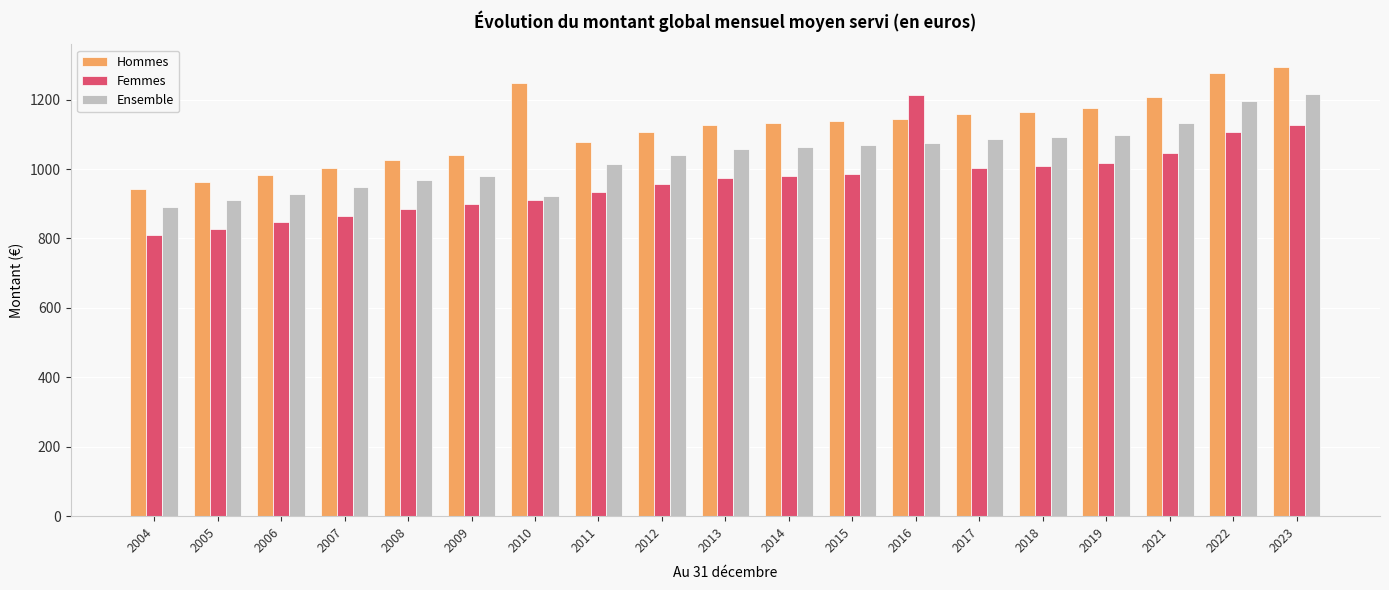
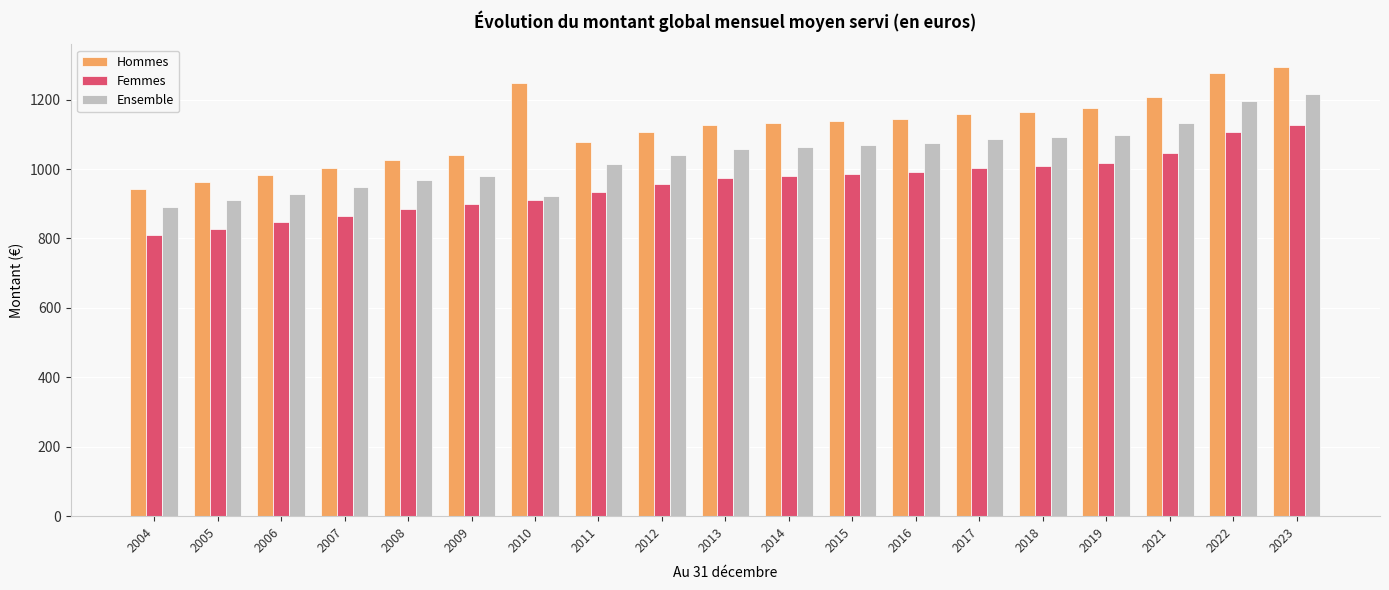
  {
    "Hommes": {
      "2004": 940,
      "2005": 960,
      "2006": 980,
      "2007": 1000,
      "2008": 1030,
      "2009": 1040,
      "2010": 1250,
      "2011": 1080,
      "2012": 1110,
      "2013": 1130,
      "2014": 1130,
      "2015": 1140,
      "2016": 1140,
      "2017": 1160,
      "2018": 1170,
      "2019": 1180,
      "2021": 1210,
      "2022": 1280,
      "2023": 1290
    },
    "Femmes": {
      "2004": 810,
      "2005": 830,
      "2006": 850,
      "2007": 870,
      "2008": 890,
      "2009": 900,
      "2010": 910,
      "2011": 930,
      "2012": 960,
      "2013": 970,
      "2014": 980,
      "2015": 990,
-     "2016": 1210,
+     "2016": 990,
      "2017": 1000,
      "2018": 1010,
      "2019": 1020,
      "2021": 1050,
      "2022": 1110,
      "2023": 1130
    },
    "Ensemble": {
      "2004": 890,
      "2005": 910,
      "2006": 930,
      "2007": 950,
      "2008": 970,
      "2009": 980,
      "2010": 920,
      "2011": 1020,
      "2012": 1040,
      "2013": 1060,
      "2014": 1060,
      "2015": 1070,
      "2016": 1070,
      "2017": 1090,
      "2018": 1090,
      "2019": 1100,
      "2021": 1130,
      "2022": 1200,
      "2023": 1210
    }
  }
